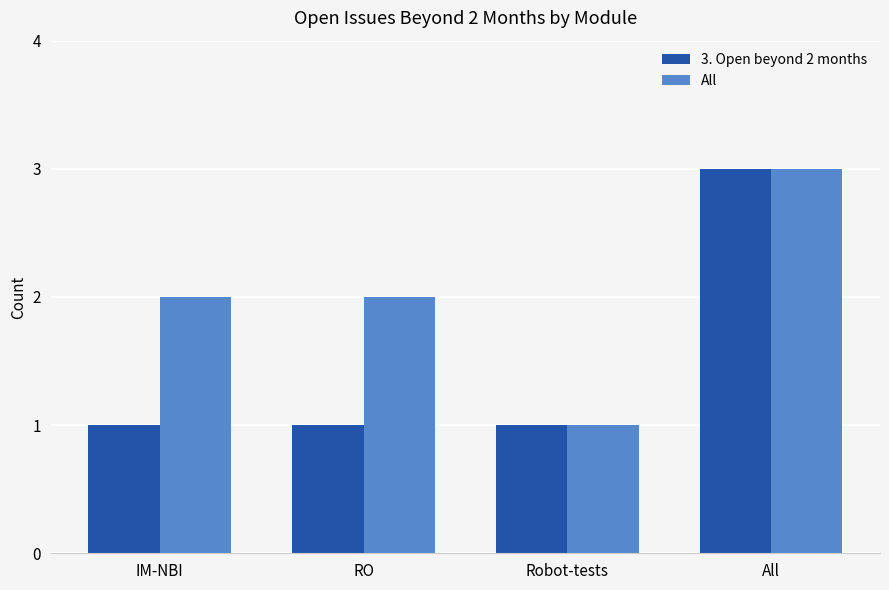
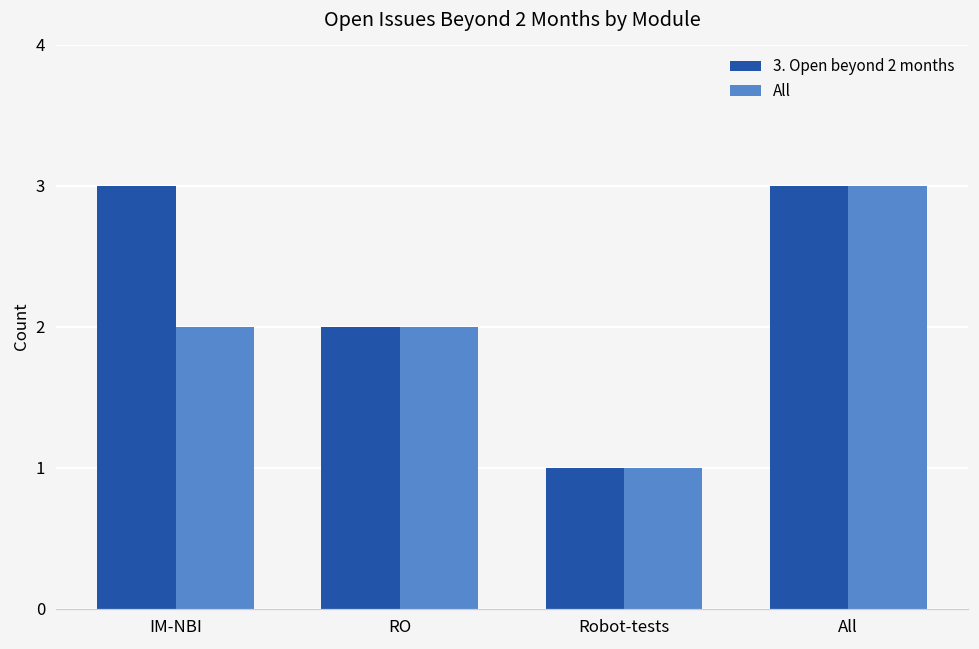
  {
    "3. Open beyond 2 months": {
-     "IM-NBI": 1,
-     "RO": 1,
+     "IM-NBI": 3,
+     "RO": 2,
      "Robot-tests": 1,
      "All": 3
    },
    "All": {
      "IM-NBI": 2,
      "RO": 2,
      "Robot-tests": 1,
      "All": 3
    }
  }
